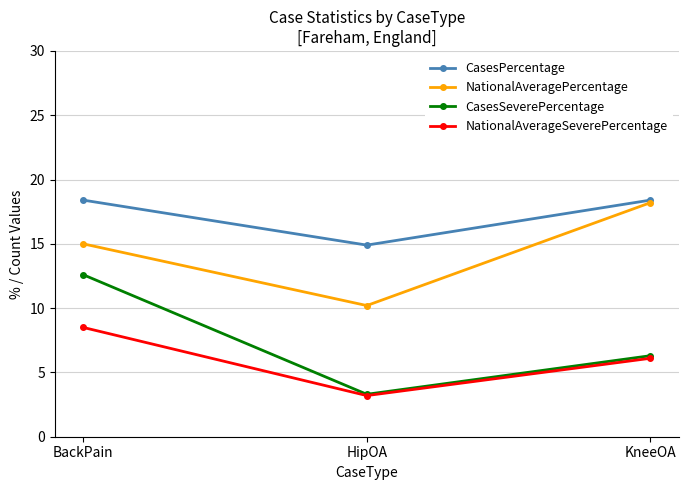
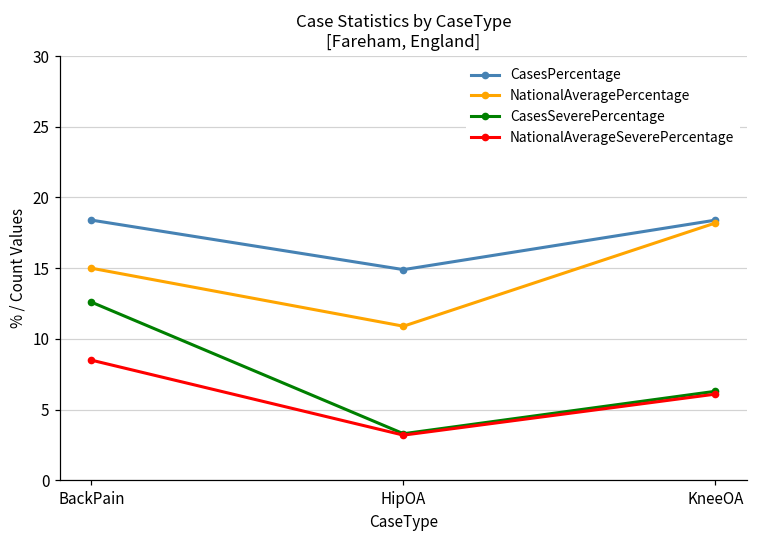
  {
    "CasesPercentage": {
      "BackPain": 18.4,
      "HipOA": 14.9,
      "KneeOA": 18.4
    },
    "NationalAveragePercentage": {
      "BackPain": 15.0,
-     "HipOA": 10.2,
+     "HipOA": 10.9,
      "KneeOA": 18.2
    },
    "CasesSeverePercentage": {
      "BackPain": 12.6,
      "KneeOA": 6.3
    },
    "NationalAverageSeverePercentage": {
      "BackPain": 8.5,
      "KneeOA": 6.1
    }
  }
